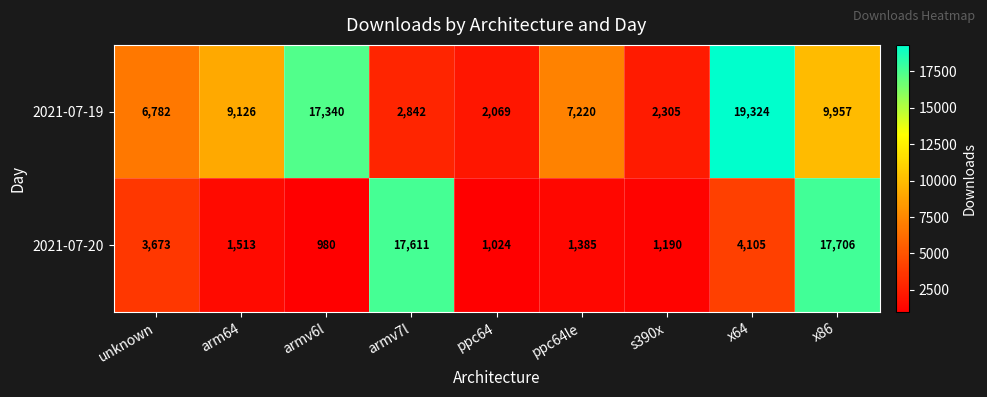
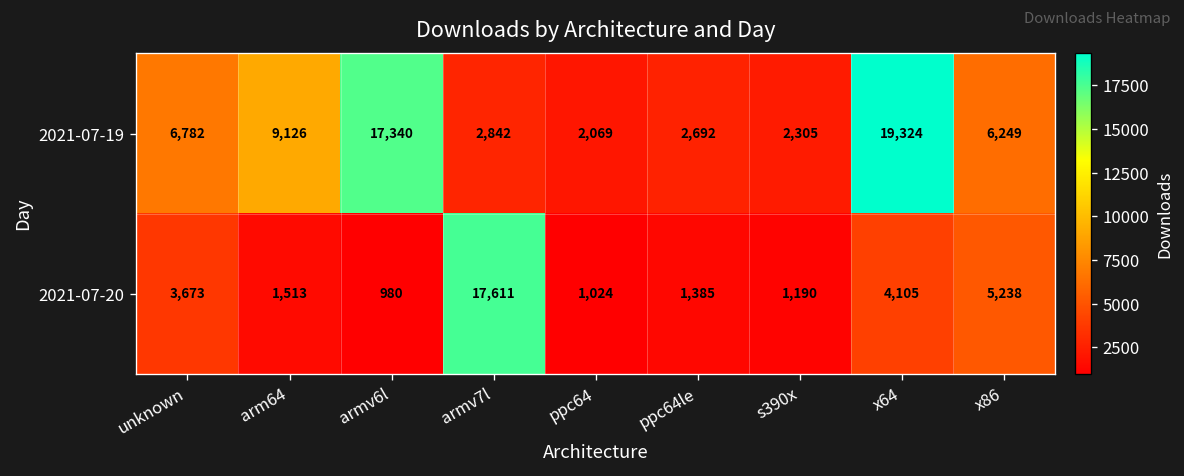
  {
    "2021-07-19": {
      "unknown": "6,782",
      "arm64": "9,126",
      "armv6l": "17,340",
      "armv7l": "2,842",
      "ppc64": "2,069",
-     "ppc64le": "7,220",
+     "ppc64le": "2,692",
      "s390x": "2,305",
      "x64": "19,324",
-     "x86": "9,957"
+     "x86": "6,249"
    },
    "2021-07-20": {
      "unknown": "3,673",
      "arm64": "1,513",
      "armv6l": "980",
      "armv7l": "17,611",
      "ppc64": "1,024",
      "ppc64le": "1,385",
      "s390x": "1,190",
      "x64": "4,105",
-     "x86": "17,706"
+     "x86": "5,238"
    }
  }
